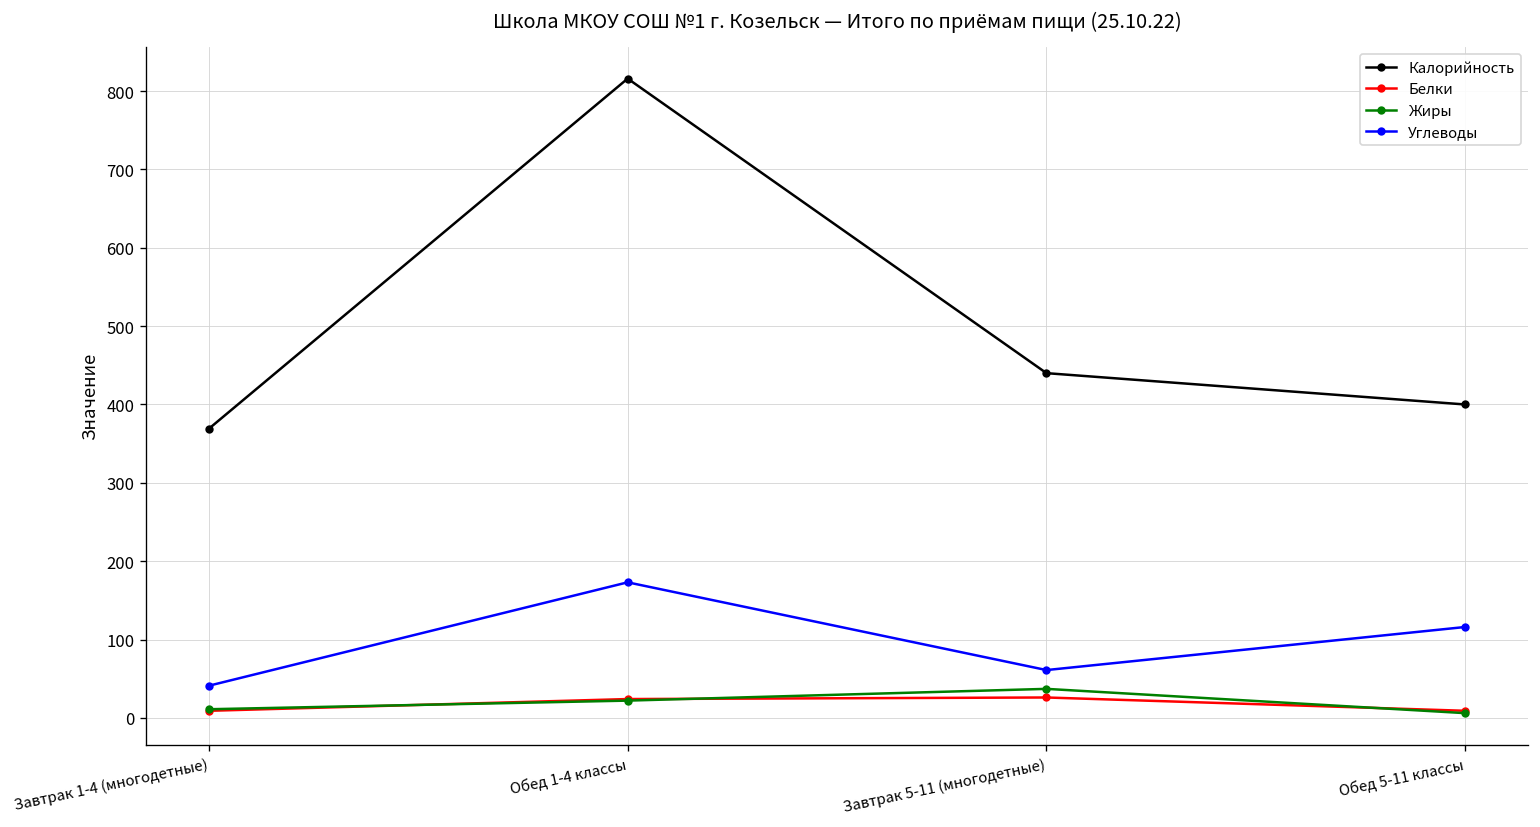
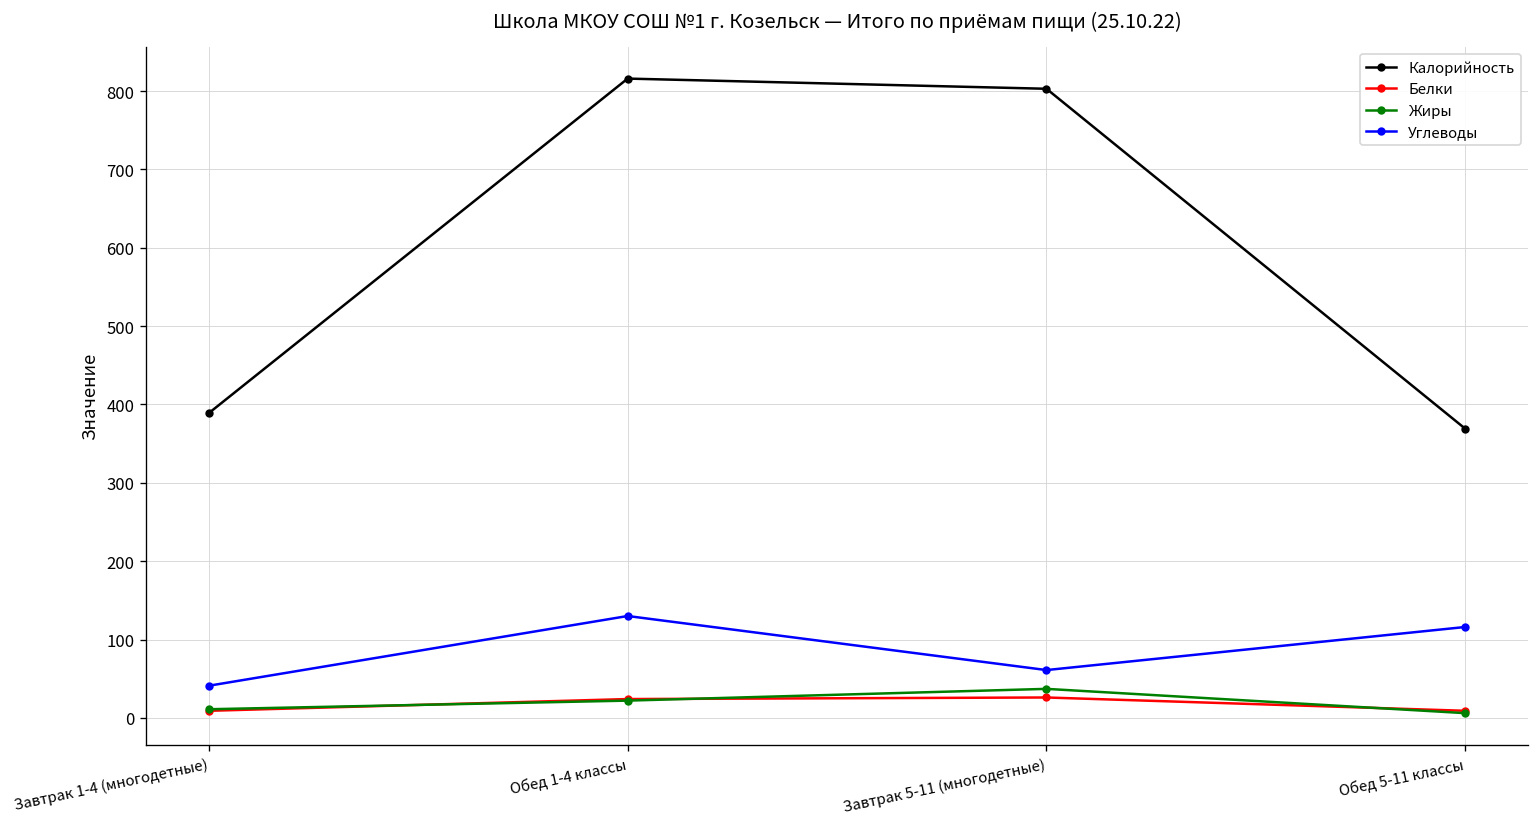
  {
    "Калорийность": {
-     "Завтрак 1-4 (многодетные)": 370,
+     "Завтрак 1-4 (многодетные)": 390,
      "Обед 1-4 классы": 820,
-     "Завтрак 5-11 (многодетные)": 440,
-     "Обед 5-11 классы": 400
+     "Завтрак 5-11 (многодетные)": 800,
+     "Обед 5-11 классы": 370
    },
    "Белки": {
      "Завтрак 5-11 (многодетные)": 30
    },
    "Жиры": {
      "Завтрак 5-11 (многодетные)": 40
    },
    "Углеводы": {
      "Завтрак 1-4 (многодетные)": 40,
-     "Обед 1-4 классы": 170,
+     "Обед 1-4 классы": 130,
      "Завтрак 5-11 (многодетные)": 60,
      "Обед 5-11 классы": 120
    }
  }
